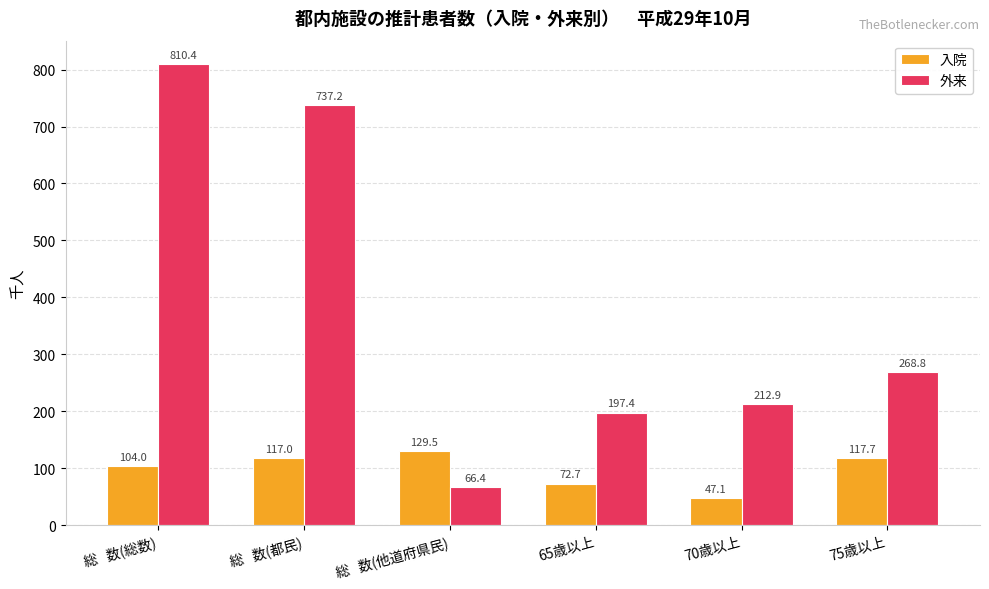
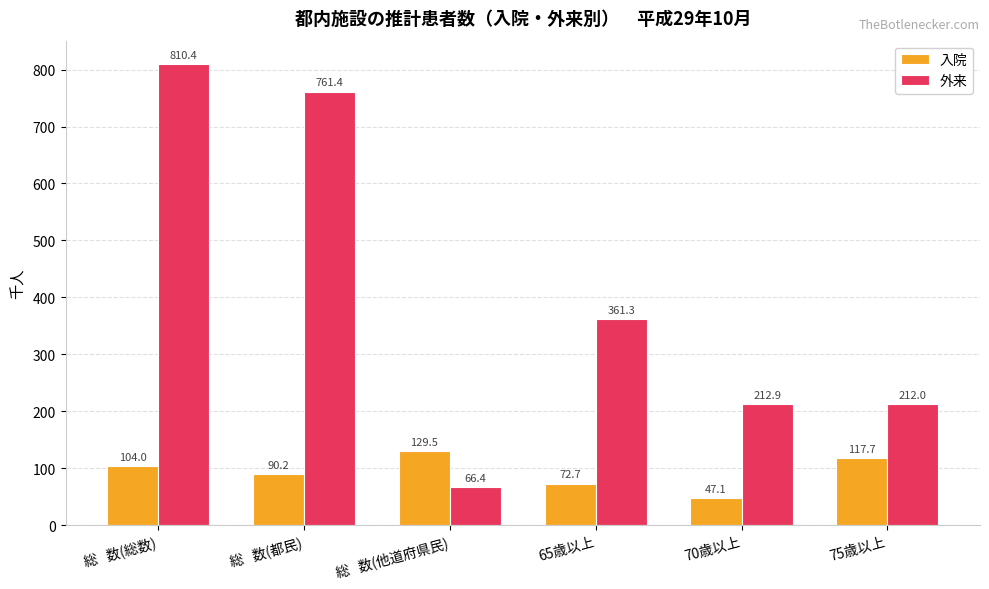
  {
    "入院": {
      "総 数(総数)": 104.0,
-     "総 数(都民)": 117.0,
+     "総 数(都民)": 90.2,
      "総 数(他道府県民)": 129.5,
      "65歳以上": 72.7,
      "70歳以上": 47.1,
      "75歳以上": 117.7
    },
    "外来": {
      "総 数(総数)": 810.4,
-     "総 数(都民)": 737.2,
+     "総 数(都民)": 761.4,
      "総 数(他道府県民)": 66.4,
-     "65歳以上": 197.4,
+     "65歳以上": 361.3,
      "70歳以上": 212.9,
-     "75歳以上": 268.8
+     "75歳以上": 212.0
    }
  }
